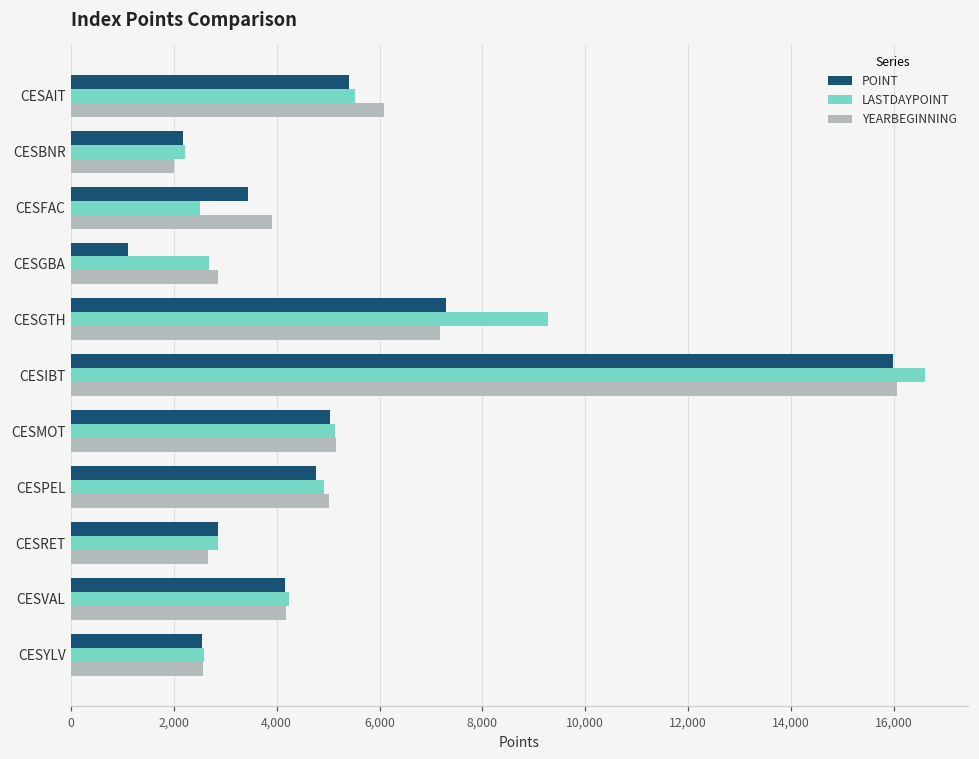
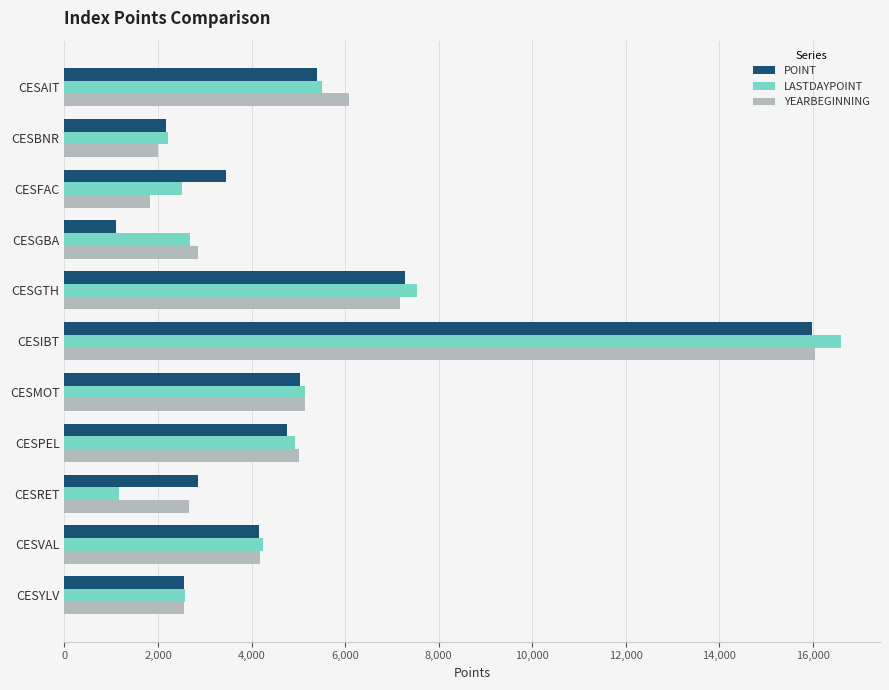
  {
    "POINT": {
      "CESAIT": "5,400",
      "CESBNR": "2,200",
      "CESFAC": "3,500",
      "CESGBA": "1,100",
      "CESGTH": "7,300",
      "CESIBT": "16,000",
      "CESMOT": "5,000",
      "CESPEL": "4,800",
      "CESRET": "2,900",
      "CESVAL": "4,200",
      "CESYLV": "2,600"
    },
    "LASTDAYPOINT": {
      "CESAIT": "5,500",
      "CESBNR": "2,200",
      "CESFAC": "2,500",
      "CESGBA": "2,700",
-     "CESGTH": "9,300",
+     "CESGTH": "7,500",
      "CESIBT": "16,600",
      "CESMOT": "5,100",
      "CESPEL": "4,900",
-     "CESRET": "2,900",
+     "CESRET": "1,200",
      "CESVAL": "4,200",
      "CESYLV": "2,600"
    },
    "YEARBEGINNING": {
      "CESAIT": "6,100",
      "CESBNR": "2,000",
-     "CESFAC": "3,900",
+     "CESFAC": "1,800",
      "CESGBA": "2,900",
      "CESGTH": "7,200",
      "CESIBT": "16,100",
      "CESMOT": "5,100",
      "CESPEL": "5,000",
      "CESRET": "2,700",
      "CESVAL": "4,200",
      "CESYLV": "2,600"
    }
  }
